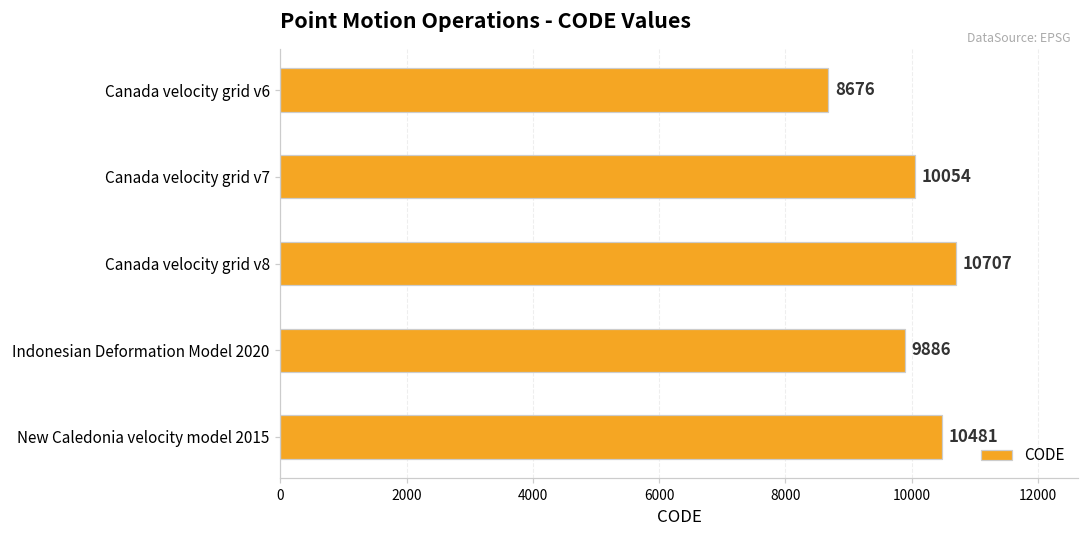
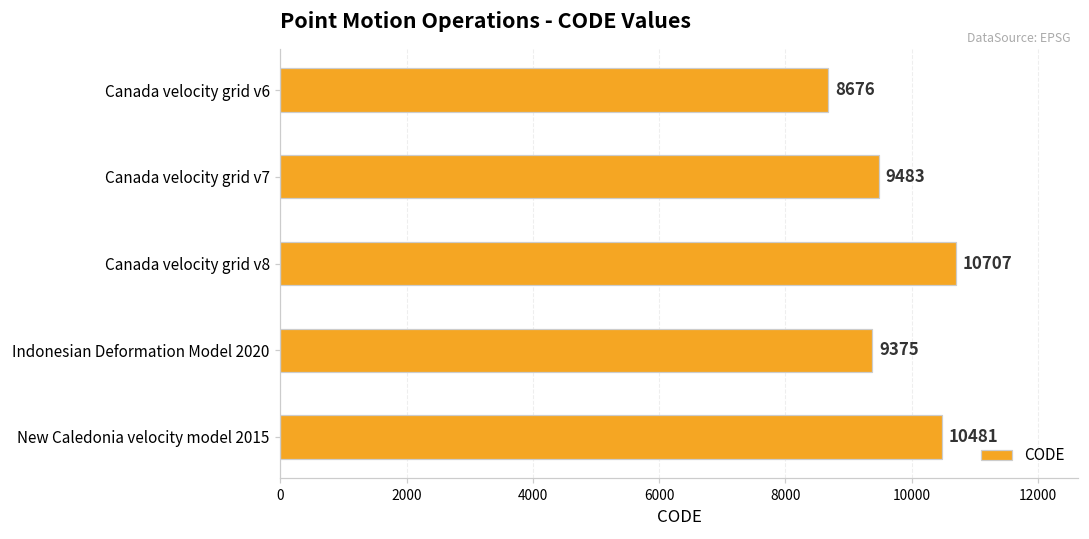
  {
    "Canada velocity grid v6": 8676,
-   "Canada velocity grid v7": 10054,
+   "Canada velocity grid v7": 9483,
    "Canada velocity grid v8": 10707,
-   "Indonesian Deformation Model 2020": 9886,
+   "Indonesian Deformation Model 2020": 9375,
    "New Caledonia velocity model 2015": 10481
  }
